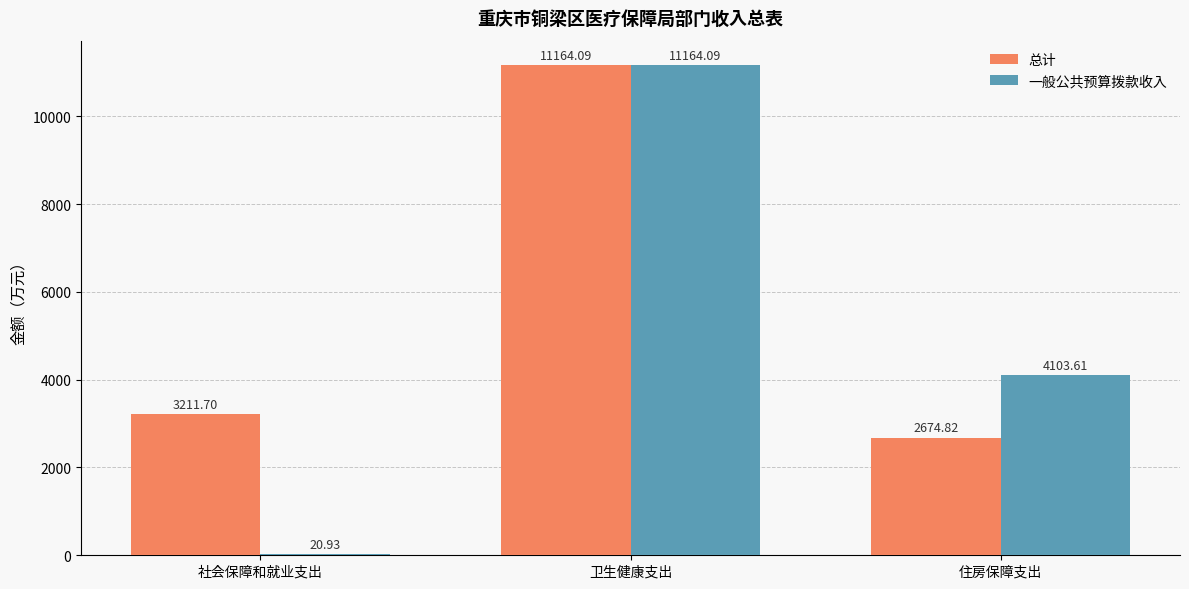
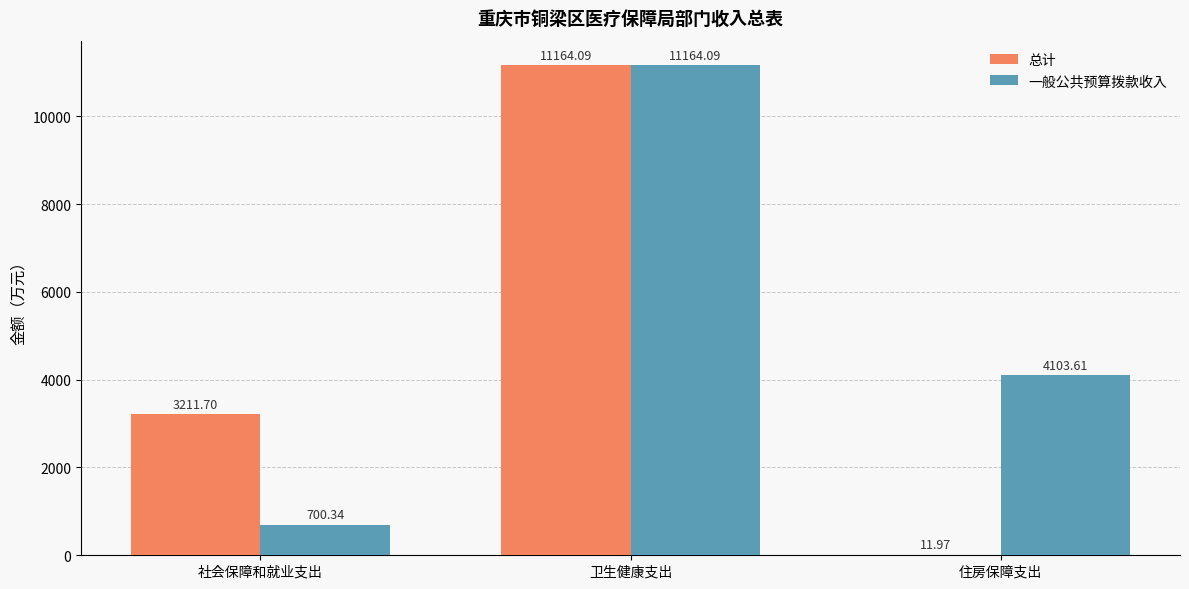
  {
    "总计": {
      "社会保障和就业支出": 3211.70,
      "卫生健康支出": 11164.09,
-     "住房保障支出": 2674.82
+     "住房保障支出": 11.97
    },
    "一般公共预算拨款收入": {
-     "社会保障和就业支出": 20.93,
+     "社会保障和就业支出": 700.34,
      "卫生健康支出": 11164.09,
      "住房保障支出": 4103.61
    }
  }
